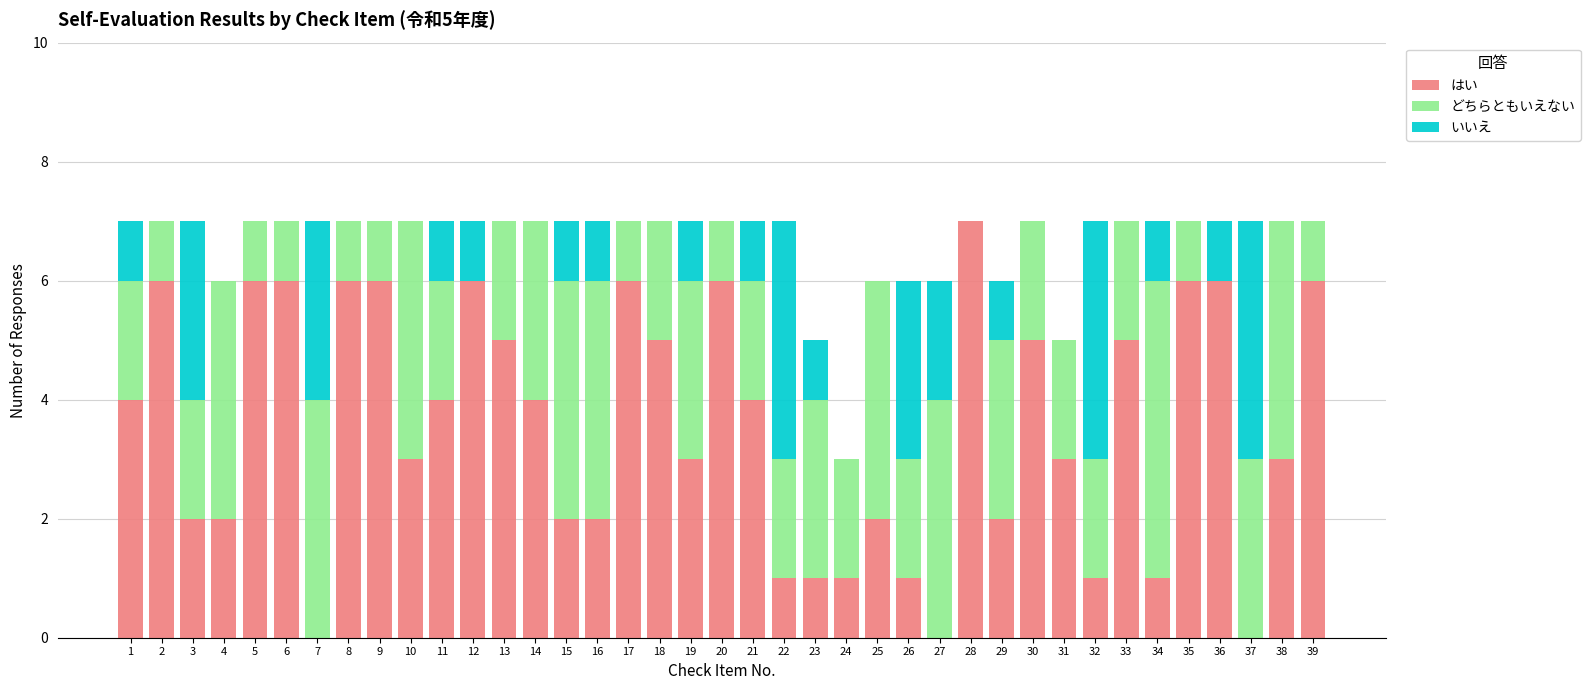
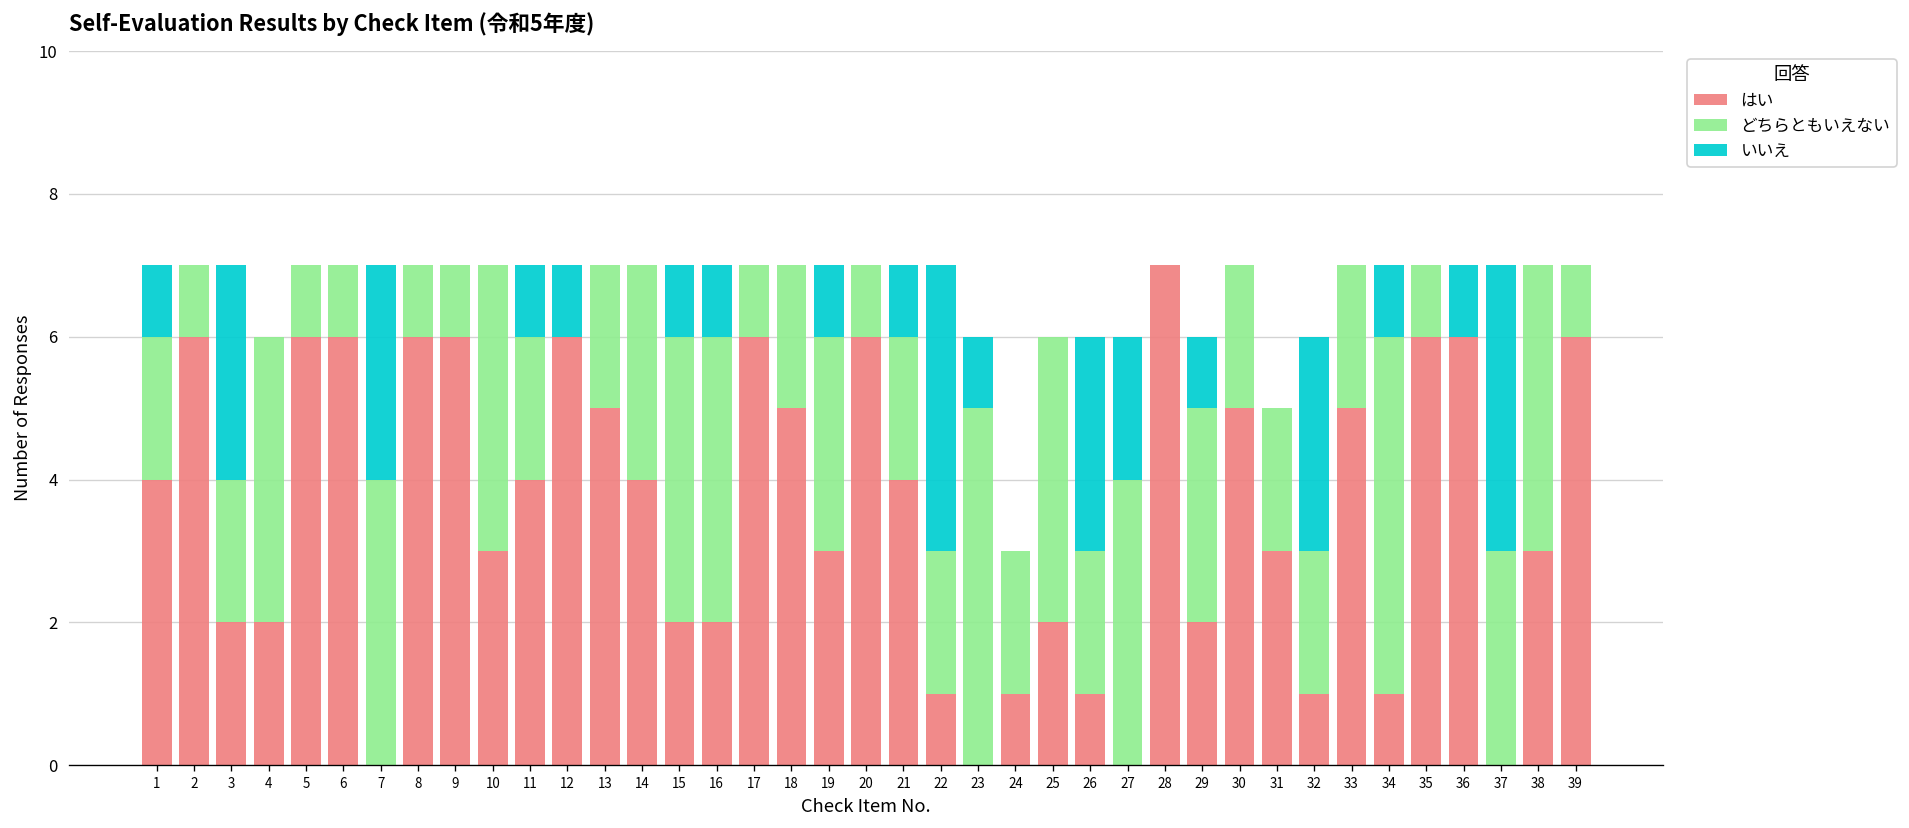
  {
    "はい": {
      "1": 4,
      "2": 6,
      "3": 2,
      "4": 2,
      "5": 6,
      "6": 6,
      "7": 0,
      "8": 6,
      "9": 6,
      "10": 3,
      "11": 4,
      "12": 6,
      "13": 5,
      "14": 4,
      "15": 2,
      "16": 2,
      "17": 6,
      "18": 5,
      "19": 3,
      "20": 6,
      "21": 4,
      "22": 1,
-     "23": 1,
+     "23": 0,
      "24": 1,
      "25": 2,
      "26": 1,
      "27": 0,
      "28": 7,
      "29": 2,
      "30": 5,
      "31": 3,
      "32": 1,
      "33": 5,
      "34": 1,
      "35": 6,
      "36": 6,
      "37": 0,
      "38": 3,
      "39": 6
    },
    "どちらともいえない": {
-     "23": 3
+     "23": 5
    },
    "いいえ": {
-     "32": 4
+     "32": 3
    }
  }
